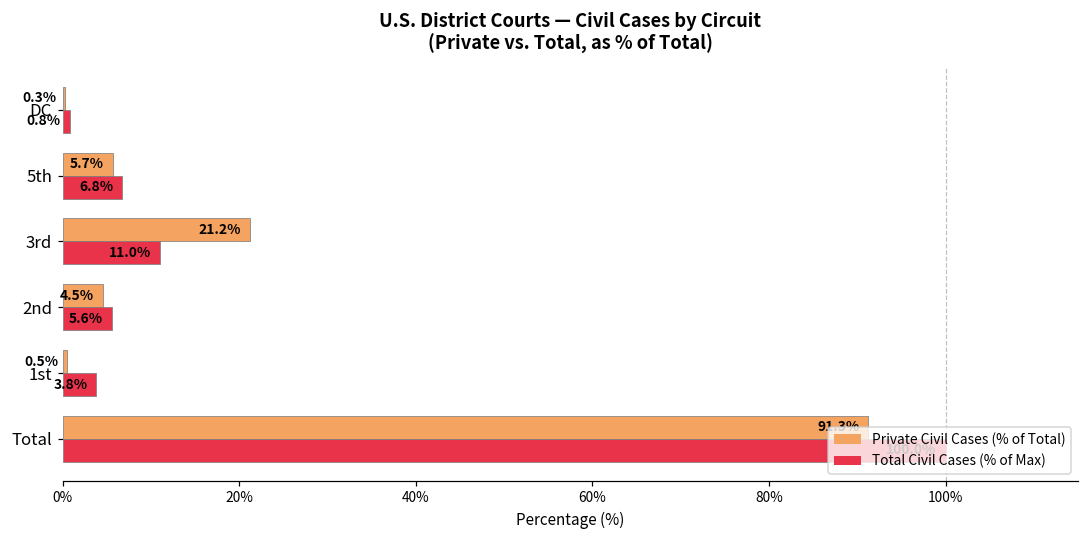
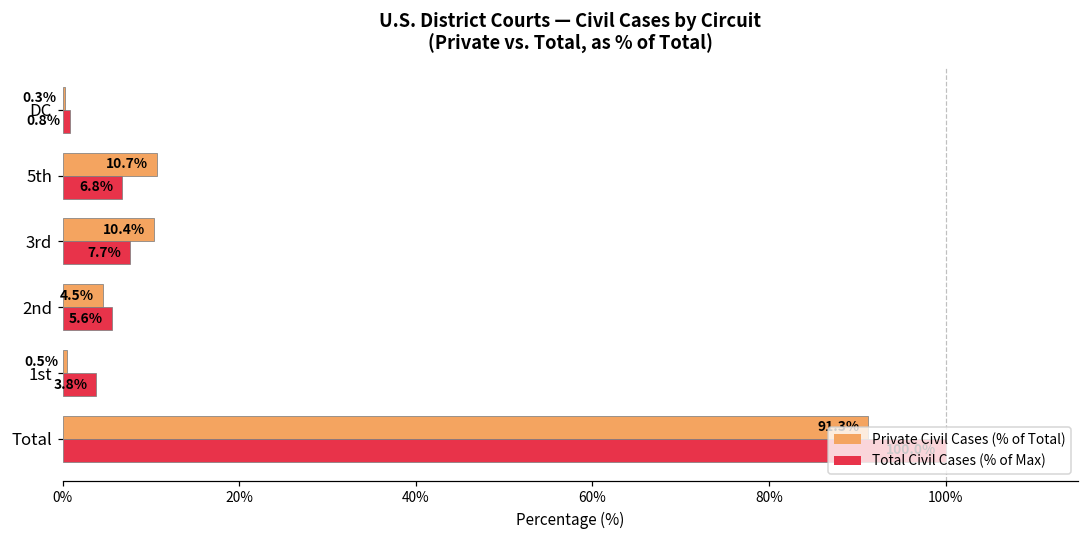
  {
    "Private Civil Cases (% of Total)": {
      "DC": "0.3%",
-     "5th": "5.7%",
-     "3rd": "21.2%",
+     "5th": "10.7%",
+     "3rd": "10.4%",
      "2nd": "4.5%",
      "1st": "0.5%"
    },
    "Total Civil Cases (% of Max)": {
      "DC": "0.8%",
      "5th": "6.8%",
-     "3rd": "11.0%",
+     "3rd": "7.7%",
      "2nd": "5.6%",
      "1st": "3.8%"
    }
  }
